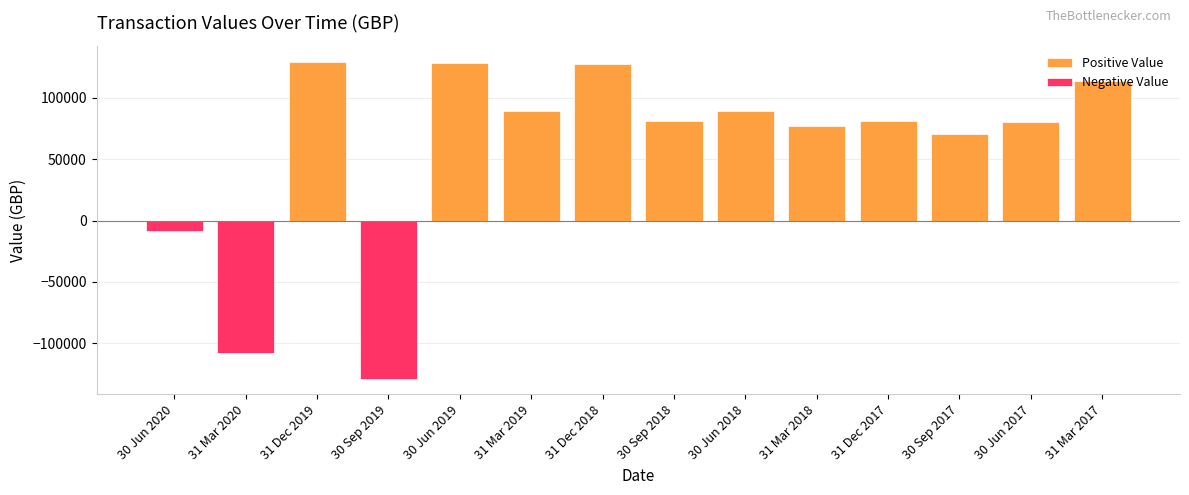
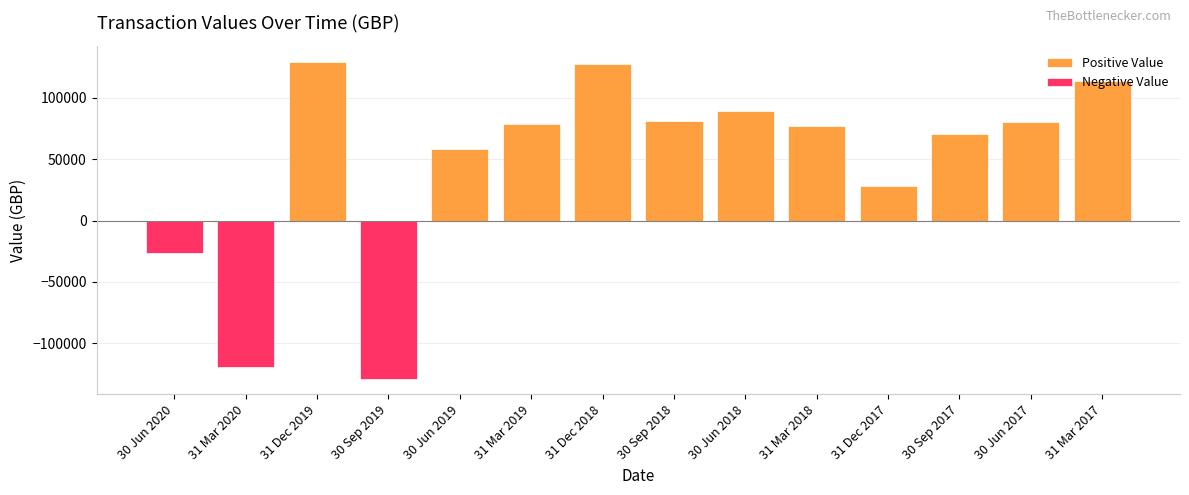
  {
    "Positive Value": {
      "30 Jun 2020": 0,
      "31 Mar 2020": 0,
      "31 Dec 2019": 130000,
      "30 Sep 2019": 0,
-     "30 Jun 2019": 129000,
-     "31 Mar 2019": 89000,
+     "30 Jun 2019": 58000,
+     "31 Mar 2019": 78000,
      "31 Dec 2018": 128000,
      "30 Sep 2018": 81000,
      "30 Jun 2018": 89000,
      "31 Mar 2018": 77000,
-     "31 Dec 2017": 81000,
+     "31 Dec 2017": 28000,
      "30 Sep 2017": 71000,
      "30 Jun 2017": 81000,
      "31 Mar 2017": 114000
    },
    "Negative Value": {
-     "30 Jun 2020": -8000,
-     "31 Mar 2020": -108000,
+     "30 Jun 2020": -26000,
+     "31 Mar 2020": -119000,
      "31 Dec 2019": 0,
      "30 Sep 2019": -129000,
      "30 Jun 2019": 0,
      "31 Mar 2019": 0,
      "31 Dec 2018": 0,
      "30 Sep 2018": 0,
      "30 Jun 2018": 0,
      "31 Mar 2018": 0,
      "31 Dec 2017": 0,
      "30 Sep 2017": 0,
      "30 Jun 2017": 0,
      "31 Mar 2017": 0
    }
  }
